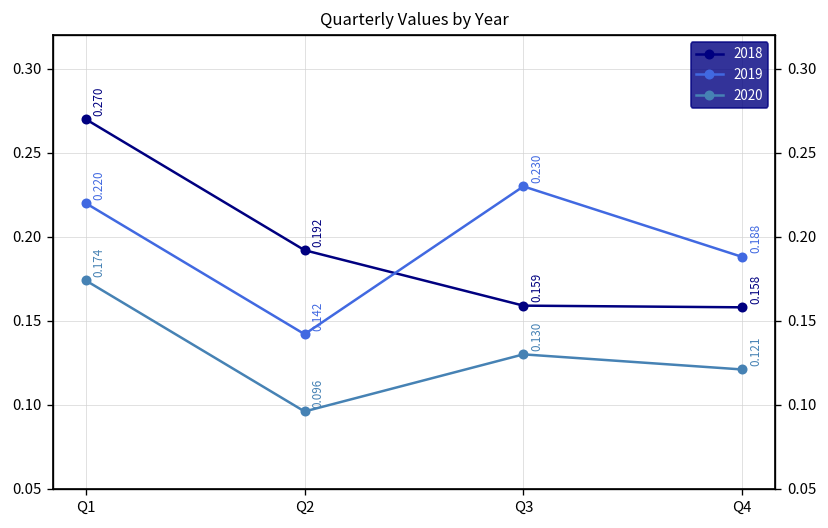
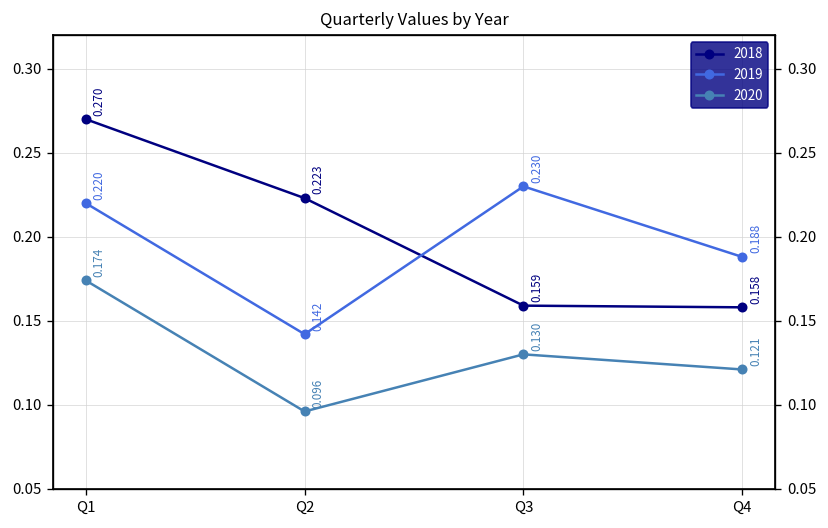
  {
    "2018": {
      "Q1": 0.270,
-     "Q2": 0.192,
+     "Q2": 0.223,
      "Q3": 0.159,
      "Q4": 0.158
    }
  }
